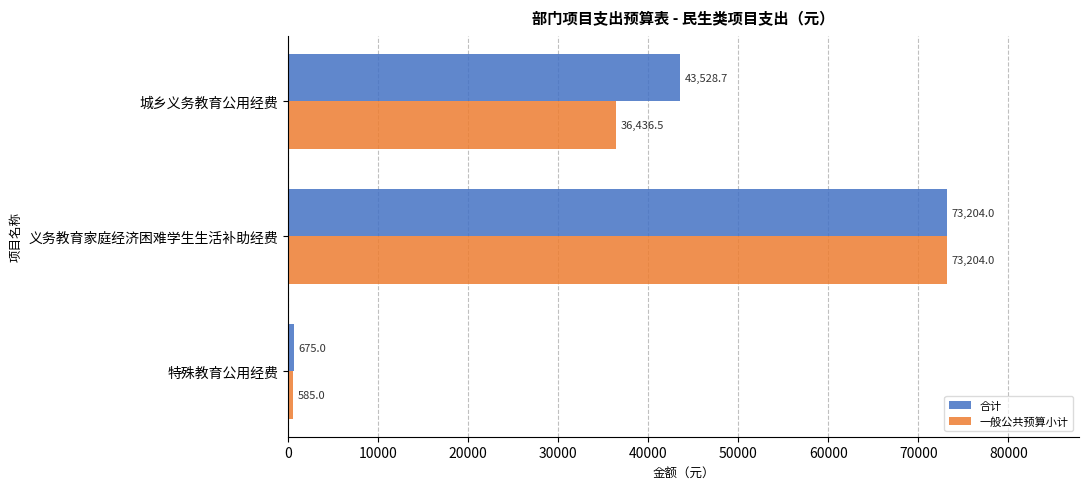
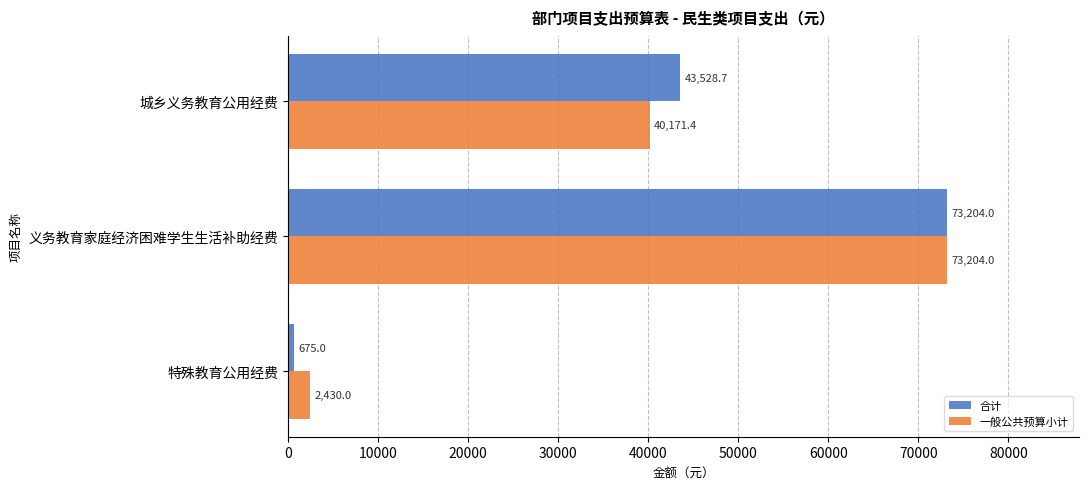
  {
    "合计": {
      "城乡义务教育公用经费": "43,528.7",
      "义务教育家庭经济困难学生生活补助经费": "73,204.0",
      "特殊教育公用经费": "675.0"
    },
    "一般公共预算小计": {
-     "城乡义务教育公用经费": "36,436.5",
+     "城乡义务教育公用经费": "40,171.4",
      "义务教育家庭经济困难学生生活补助经费": "73,204.0",
-     "特殊教育公用经费": "585.0"
+     "特殊教育公用经费": "2,430.0"
    }
  }
